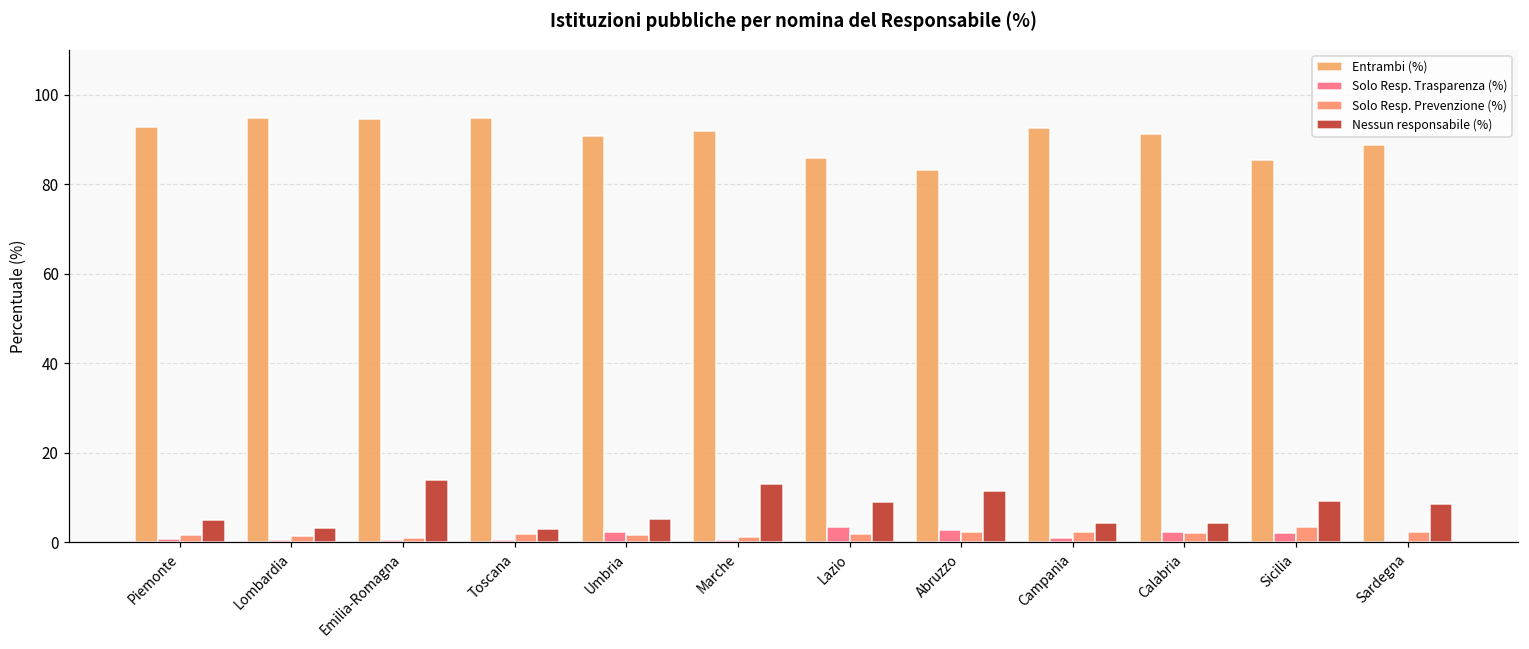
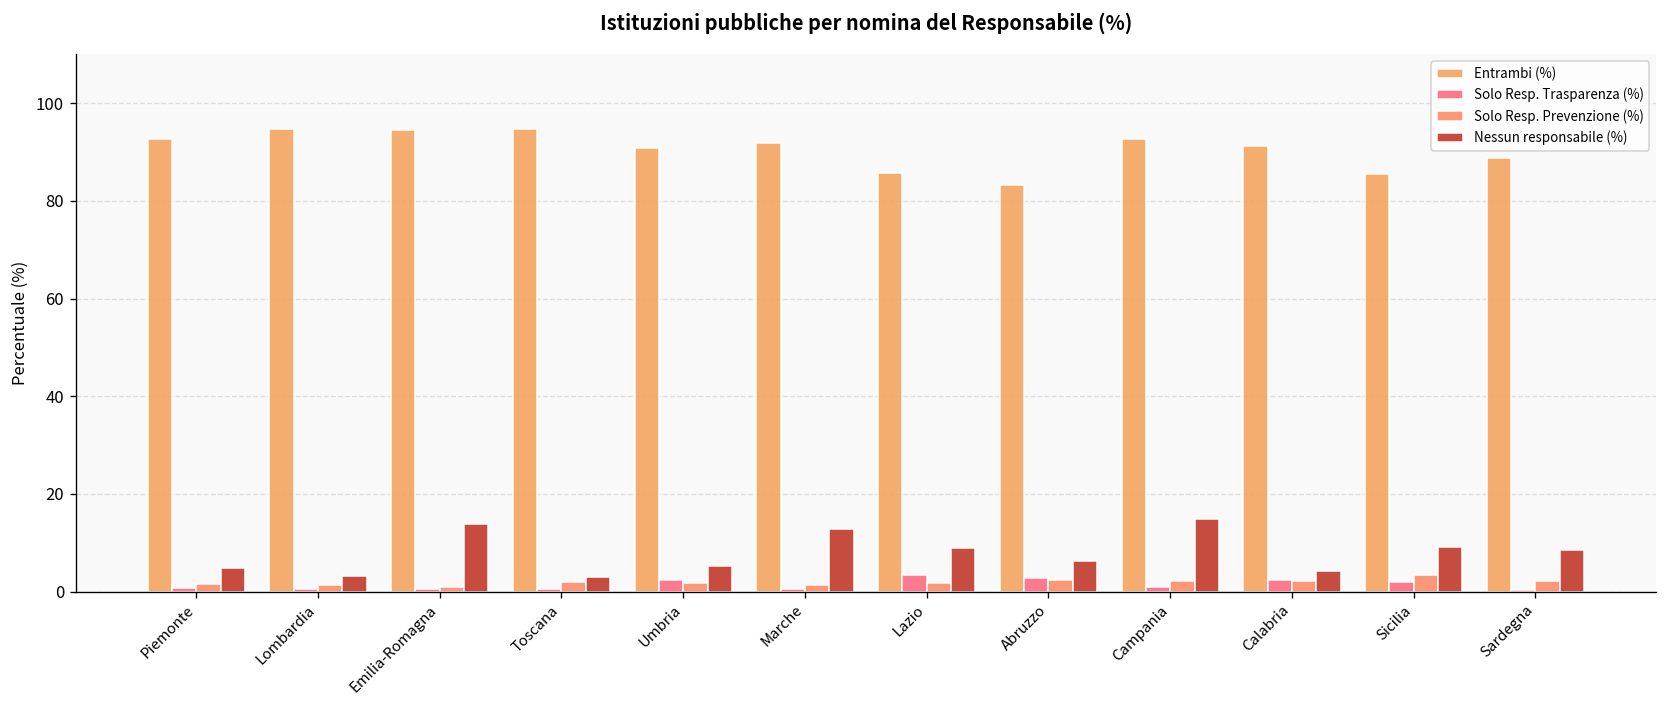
  {
    "Nessun responsabile (%)": {
      "Piemonte": 5,
      "Lombardia": 3,
      "Emilia-Romagna": 14,
      "Toscana": 3,
      "Umbria": 5,
      "Marche": 13,
      "Lazio": 9,
-     "Abruzzo": 12,
-     "Campania": 4,
+     "Abruzzo": 6,
+     "Campania": 15,
      "Calabria": 4,
      "Sicilia": 9,
      "Sardegna": 9
    }
  }
